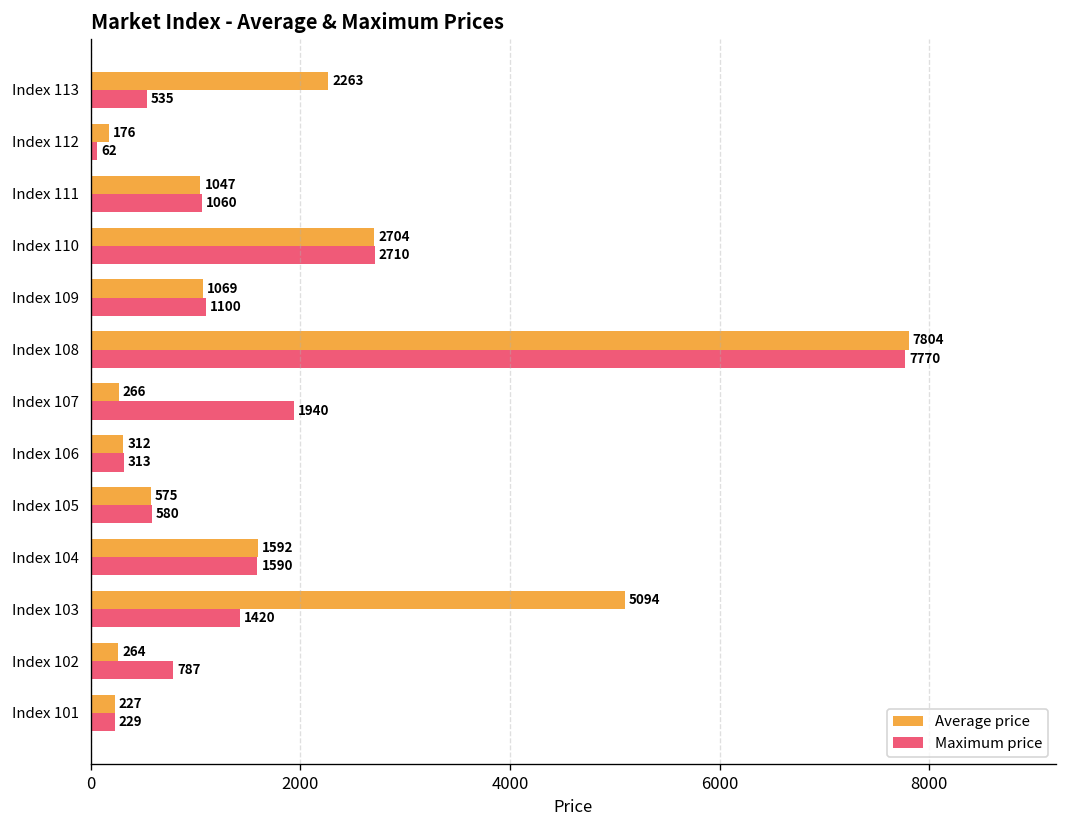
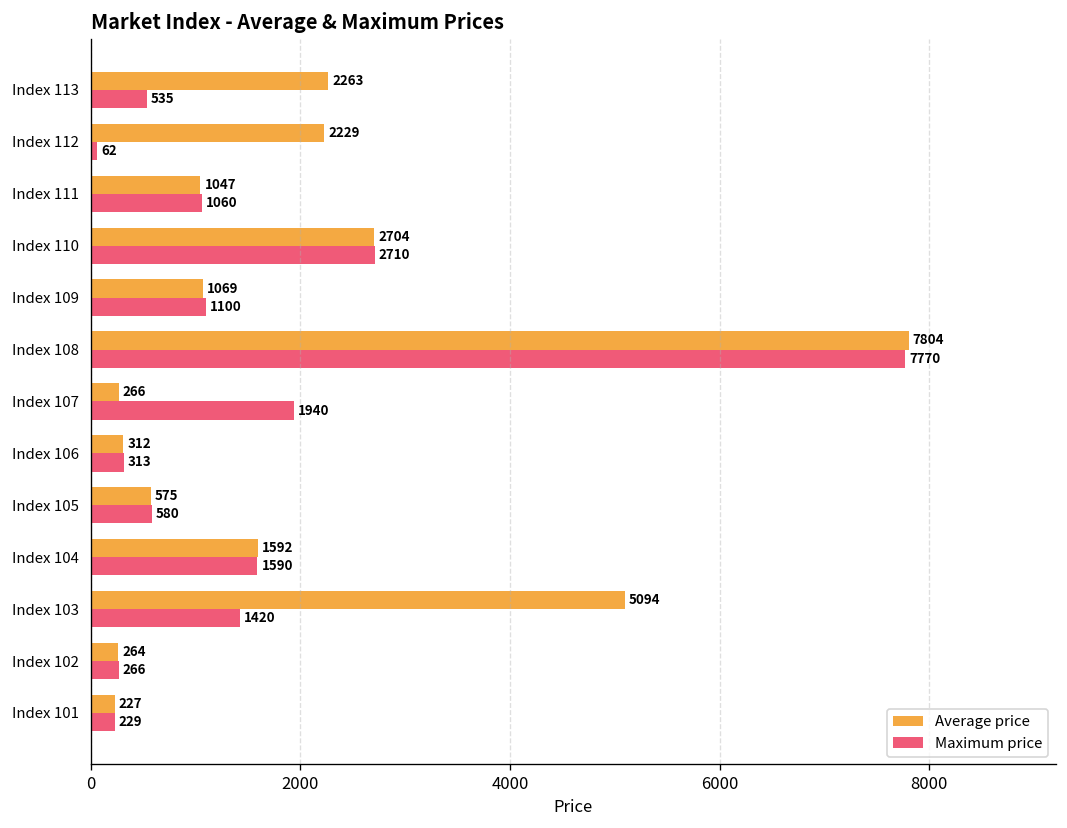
  {
    "Average price": {
      "Index 113": 2263,
-     "Index 112": 176,
+     "Index 112": 2229,
      "Index 111": 1047,
      "Index 110": 2704,
      "Index 109": 1069,
      "Index 108": 7804,
      "Index 107": 266,
      "Index 106": 312,
      "Index 105": 575,
      "Index 104": 1592,
      "Index 103": 5094,
      "Index 102": 264,
      "Index 101": 227
    },
    "Maximum price": {
      "Index 113": 535,
      "Index 112": 62,
      "Index 111": 1060,
      "Index 110": 2710,
      "Index 109": 1100,
      "Index 108": 7770,
      "Index 107": 1940,
      "Index 106": 313,
      "Index 105": 580,
      "Index 104": 1590,
      "Index 103": 1420,
-     "Index 102": 787,
+     "Index 102": 266,
      "Index 101": 229
    }
  }
